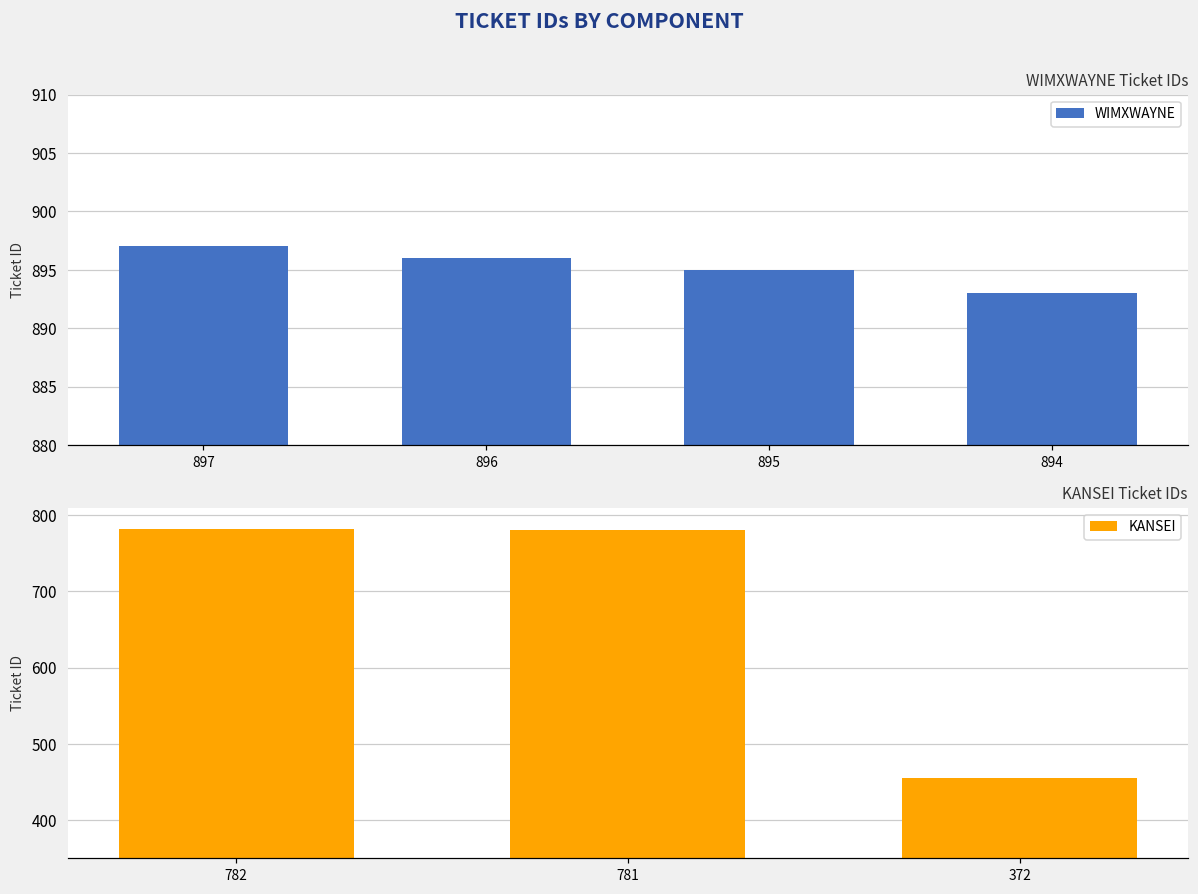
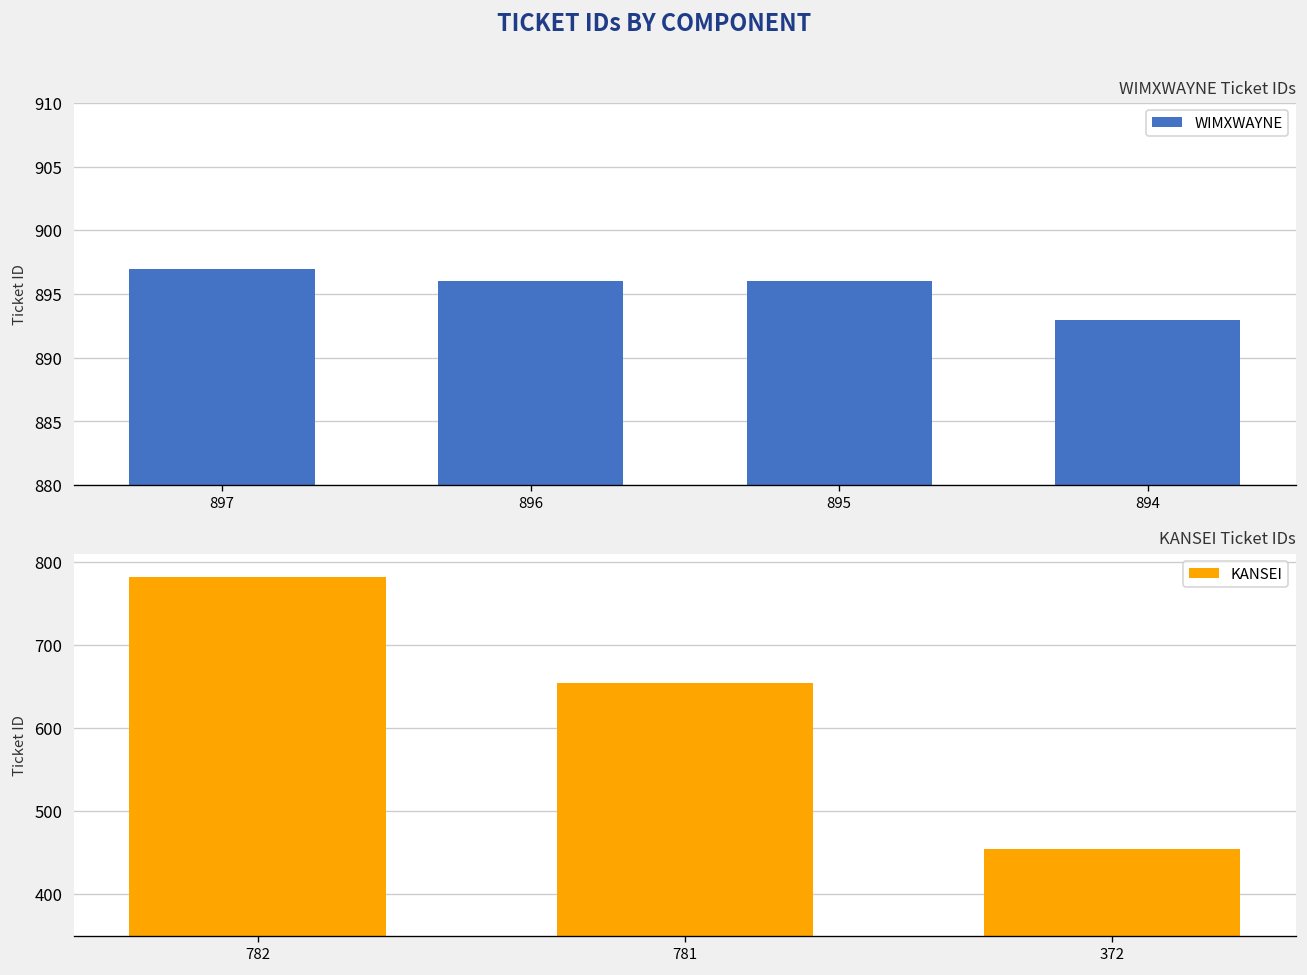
  {
    "WIMXWAYNE Ticket IDs": {
      "897": 897,
      "896": 896,
-     "895": 895,
+     "895": 896,
      "894": 893
    },
    "KANSEI Ticket IDs": {
      "782": 780,
-     "781": 780,
+     "781": 650,
      "372": 460
    }
  }
